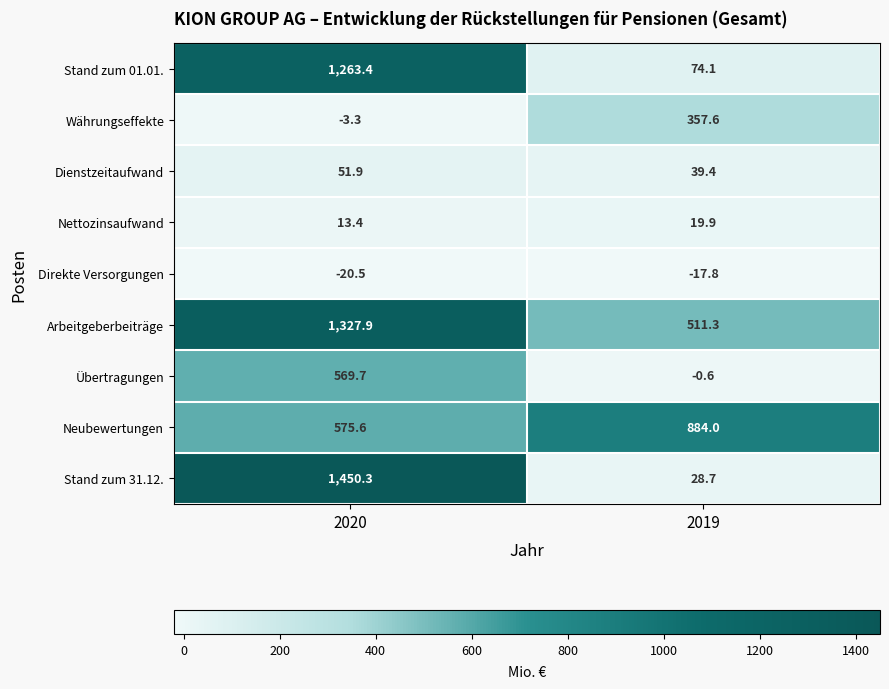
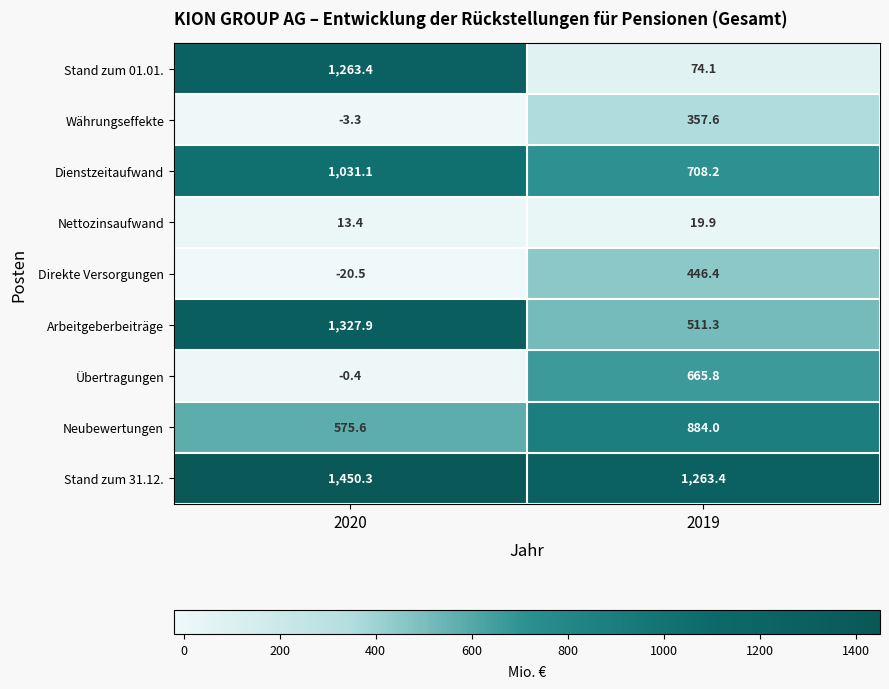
  {
    "Stand zum 01.01.": {
      "2020": "1,263.4",
      "2019": "74.1"
    },
    "Währungseffekte": {
      "2020": "-3.3",
      "2019": "357.6"
    },
    "Dienstzeitaufwand": {
-     "2020": "51.9",
-     "2019": "39.4"
+     "2020": "1,031.1",
+     "2019": "708.2"
    },
    "Nettozinsaufwand": {
      "2020": "13.4",
      "2019": "19.9"
    },
    "Direkte Versorgungen": {
      "2020": "-20.5",
-     "2019": "-17.8"
+     "2019": "446.4"
    },
    "Arbeitgeberbeiträge": {
      "2020": "1,327.9",
      "2019": "511.3"
    },
    "Übertragungen": {
-     "2020": "569.7",
-     "2019": "-0.6"
+     "2020": "-0.4",
+     "2019": "665.8"
    },
    "Neubewertungen": {
      "2020": "575.6",
      "2019": "884.0"
    },
    "Stand zum 31.12.": {
      "2020": "1,450.3",
-     "2019": "28.7"
+     "2019": "1,263.4"
    }
  }
